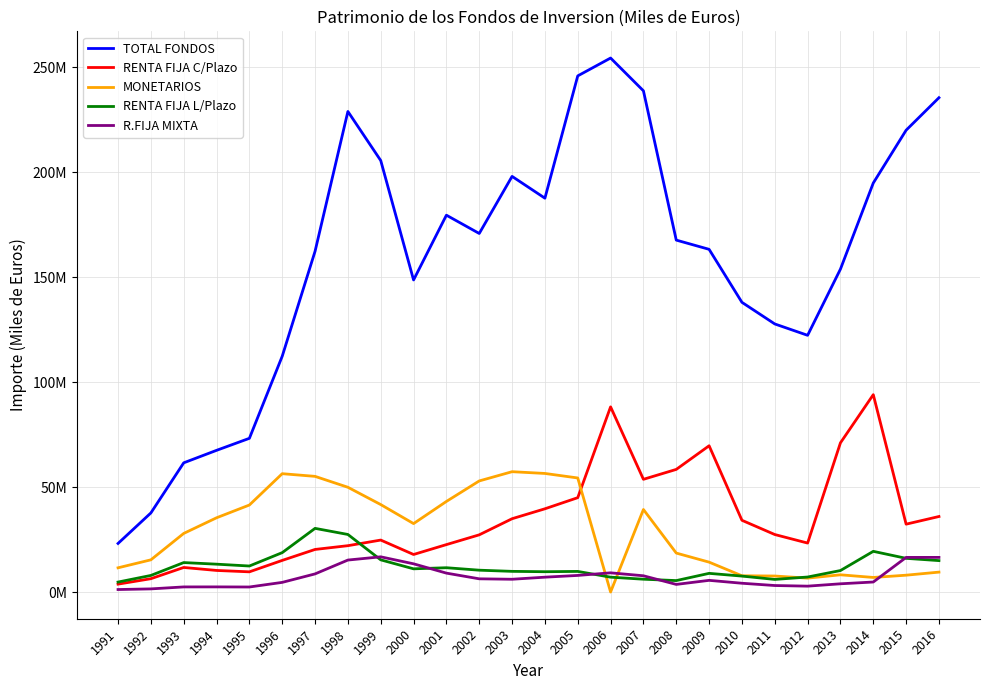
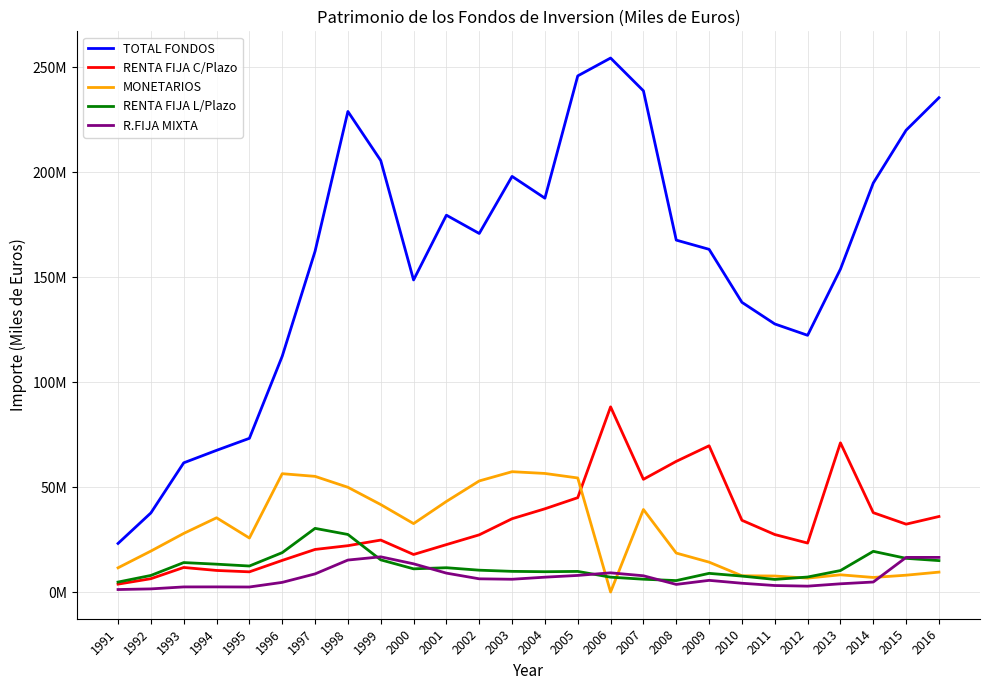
  {
    "TOTAL FONDOS": {
      "1991": 23000000,
      "1992": 38000000,
      "1993": 62000000,
      "1994": 68000000,
      "1995": 73000000,
      "1996": 112000000,
      "1997": 162000000,
      "1998": 229000000,
      "1999": 206000000,
      "2000": 149000000,
      "2001": 180000000,
      "2002": 171000000,
      "2003": 198000000,
      "2004": 188000000,
      "2005": 246000000,
      "2006": 254000000,
      "2007": 239000000,
      "2008": 168000000,
      "2009": 163000000,
      "2010": 138000000,
      "2011": 128000000,
      "2012": 122000000,
      "2013": 154000000,
      "2014": 195000000,
      "2015": 220000000,
      "2016": 235000000
    },
    "RENTA FIJA C/Plazo": {
      "1992": 6000000,
      "1993": 12000000,
      "1994": 10000000,
      "1995": 10000000,
      "1996": 15000000,
      "1997": 20000000,
      "1998": 22000000,
      "1999": 25000000,
      "2000": 18000000,
      "2001": 23000000,
      "2002": 27000000,
      "2003": 35000000,
      "2004": 40000000,
      "2005": 45000000,
      "2006": 88000000,
      "2007": 54000000,
-     "2008": 58000000,
+     "2008": 62000000,
      "2009": 70000000,
      "2010": 34000000,
      "2011": 27000000,
      "2012": 23000000,
      "2013": 71000000,
-     "2014": 94000000,
+     "2014": 38000000,
      "2015": 32000000,
      "2016": 36000000
    },
    "MONETARIOS": {
      "1991": 12000000,
-     "1992": 15000000,
+     "1992": 20000000,
      "1993": 28000000,
      "1994": 35000000,
-     "1995": 42000000,
+     "1995": 26000000,
      "1996": 56000000,
      "1997": 55000000,
      "1998": 50000000,
      "1999": 42000000,
      "2000": 33000000,
      "2001": 43000000,
      "2002": 53000000,
      "2003": 57000000,
      "2004": 57000000,
      "2005": 54000000,
      "2006": 0,
      "2007": 39000000,
      "2008": 19000000,
      "2009": 14000000,
      "2011": 8000000,
      "2013": 8000000,
      "2014": 7000000,
      "2015": 8000000,
      "2016": 10000000
    },
    "RENTA FIJA L/Plazo": {
      "1992": 8000000,
      "1993": 14000000,
      "1994": 13000000,
      "1995": 12000000,
      "1996": 19000000,
      "1997": 30000000,
      "1998": 28000000,
      "1999": 15000000,
      "2000": 11000000,
      "2001": 12000000,
      "2002": 11000000,
      "2003": 10000000,
      "2004": 10000000,
      "2005": 10000000,
      "2006": 7000000,
      "2007": 6000000,
      "2008": 6000000,
      "2009": 9000000,
      "2011": 6000000,
      "2013": 10000000,
      "2014": 19000000,
      "2016": 15000000
    },
    "R.FIJA MIXTA": {
      "1991": 1000000,
      "1992": 2000000,
      "1993": 3000000,
      "1994": 3000000,
      "1995": 3000000,
      "1996": 5000000,
      "1997": 9000000,
      "1998": 15000000,
      "1999": 17000000,
      "2000": 14000000,
      "2001": 9000000,
      "2002": 6000000,
      "2003": 6000000,
      "2004": 7000000,
      "2005": 8000000,
      "2006": 9000000,
      "2007": 8000000,
      "2008": 4000000,
      "2009": 6000000,
      "2010": 4000000,
      "2011": 3000000,
      "2012": 3000000,
      "2013": 4000000,
      "2014": 5000000,
      "2016": 17000000
    }
  }
